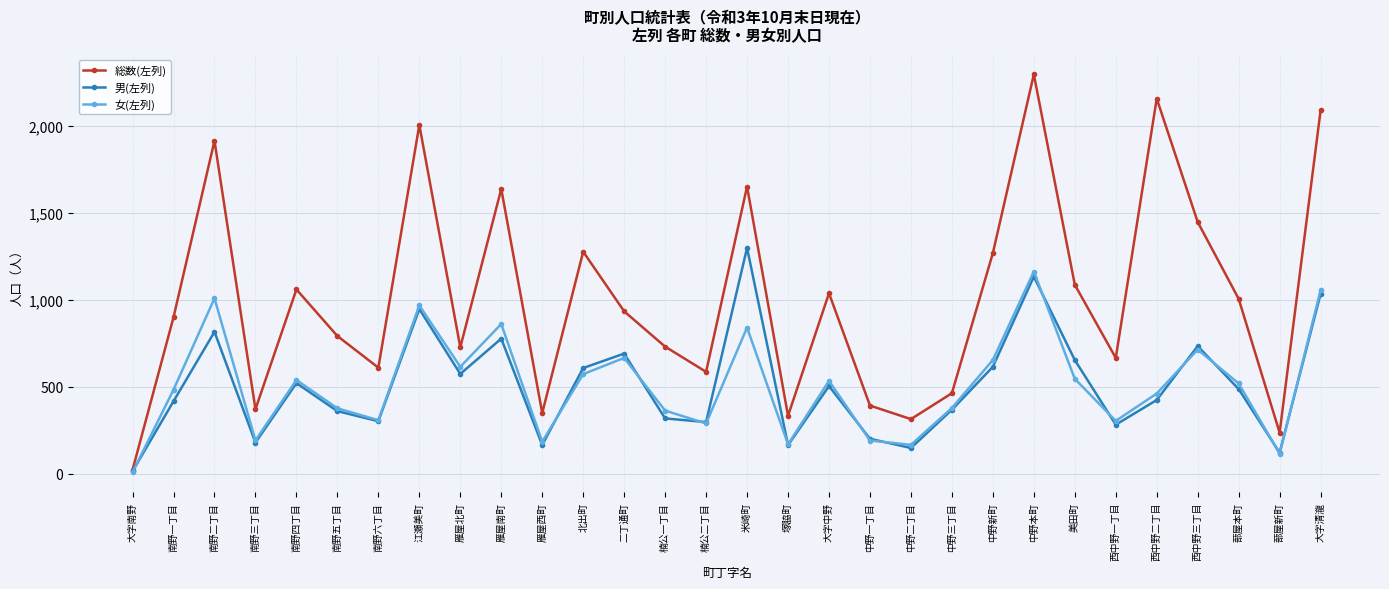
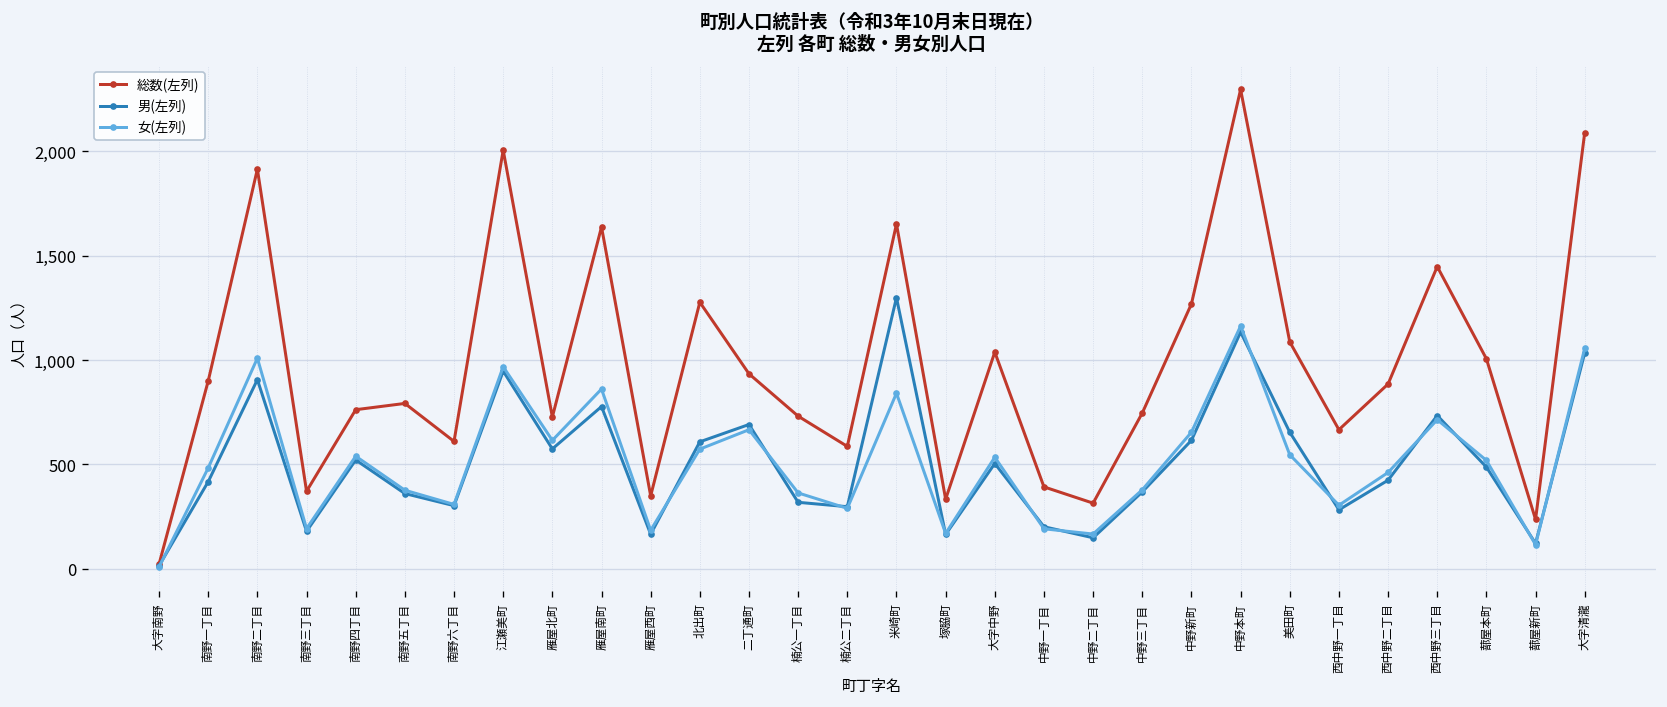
  {
    "総数(左列)": {
      "南野一丁目": "900",
      "南野二丁目": "1,920",
      "南野三丁目": "370",
-     "南野四丁目": "1,060",
+     "南野四丁目": "760",
      "南野五丁目": "790",
      "南野六丁目": "610",
      "江瀬美町": "2,010",
      "雁屋北町": "730",
      "雁屋南町": "1,640",
      "雁屋西町": "350",
      "北出町": "1,280",
      "二丁通町": "930",
      "楠公一丁目": "730",
      "楠公二丁目": "590",
      "米崎町": "1,650",
      "塚脇町": "330",
      "大字中野": "1,040",
      "中野一丁目": "390",
      "中野二丁目": "310",
-     "中野三丁目": "460",
+     "中野三丁目": "750",
      "中野新町": "1,270",
      "中野本町": "2,300",
      "美田町": "1,090",
      "西中野一丁目": "670",
-     "西中野二丁目": "2,160",
+     "西中野二丁目": "890",
      "西中野三丁目": "1,450",
      "蔀屋本町": "1,010",
      "蔀屋新町": "240",
      "大字清瀧": "2,090"
    },
    "男(左列)": {
      "南野一丁目": "420",
-     "南野二丁目": "820",
+     "南野二丁目": "910",
      "南野四丁目": "520",
      "南野五丁目": "360",
      "江瀬美町": "950",
      "雁屋北町": "570",
      "雁屋南町": "780",
      "雁屋西町": "170",
      "北出町": "610",
      "二丁通町": "690",
      "楠公一丁目": "320",
      "米崎町": "1,300",
      "大字中野": "500",
      "中野二丁目": "150",
      "中野新町": "620",
      "中野本町": "1,130",
      "美田町": "650",
      "西中野一丁目": "280",
      "西中野二丁目": "420",
      "西中野三丁目": "730",
      "蔀屋本町": "490",
      "大字清瀧": "1,030"
    },
    "女(左列)": {
      "南野一丁目": "480",
      "南野二丁目": "1,010",
      "南野四丁目": "540",
      "南野五丁目": "380",
      "江瀬美町": "970",
      "雁屋北町": "620",
      "雁屋南町": "860",
      "雁屋西町": "180",
      "北出町": "570",
      "二丁通町": "670",
      "楠公一丁目": "360",
      "米崎町": "840",
      "大字中野": "530",
      "中野二丁目": "170",
      "中野新町": "650",
      "中野本町": "1,160",
      "美田町": "550",
      "西中野一丁目": "300",
      "西中野二丁目": "460",
      "西中野三丁目": "710",
      "蔀屋本町": "520",
      "大字清瀧": "1,060"
    }
  }
